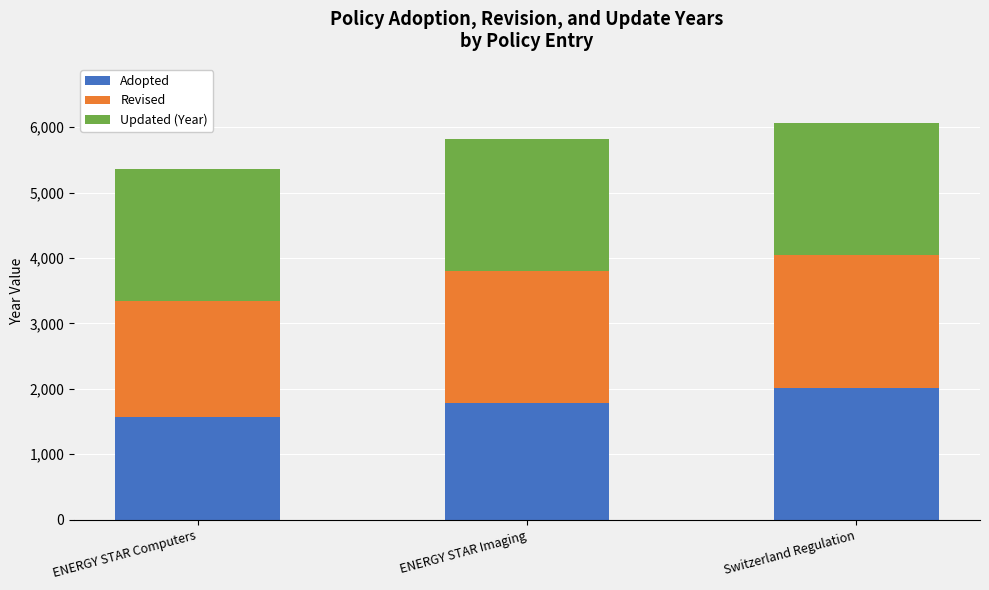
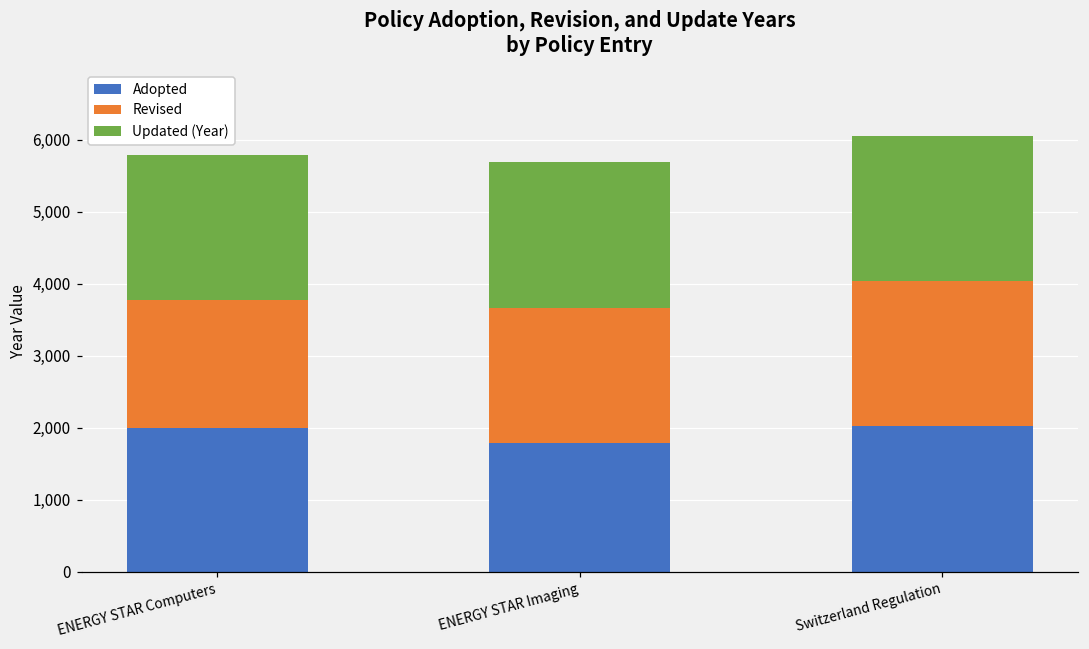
  {
    "Adopted": {
-     "ENERGY STAR Computers": "1,600",
+     "ENERGY STAR Computers": "2,000",
      "ENERGY STAR Imaging": "1,800",
      "Switzerland Regulation": "2,000"
    },
    "Revised": {
      "ENERGY STAR Computers": "1,800",
-     "ENERGY STAR Imaging": "2,000",
+     "ENERGY STAR Imaging": "1,900",
      "Switzerland Regulation": "2,000"
    },
    "Updated (Year)": {
      "ENERGY STAR Computers": "2,000",
      "ENERGY STAR Imaging": "2,000",
      "Switzerland Regulation": "2,000"
    }
  }
